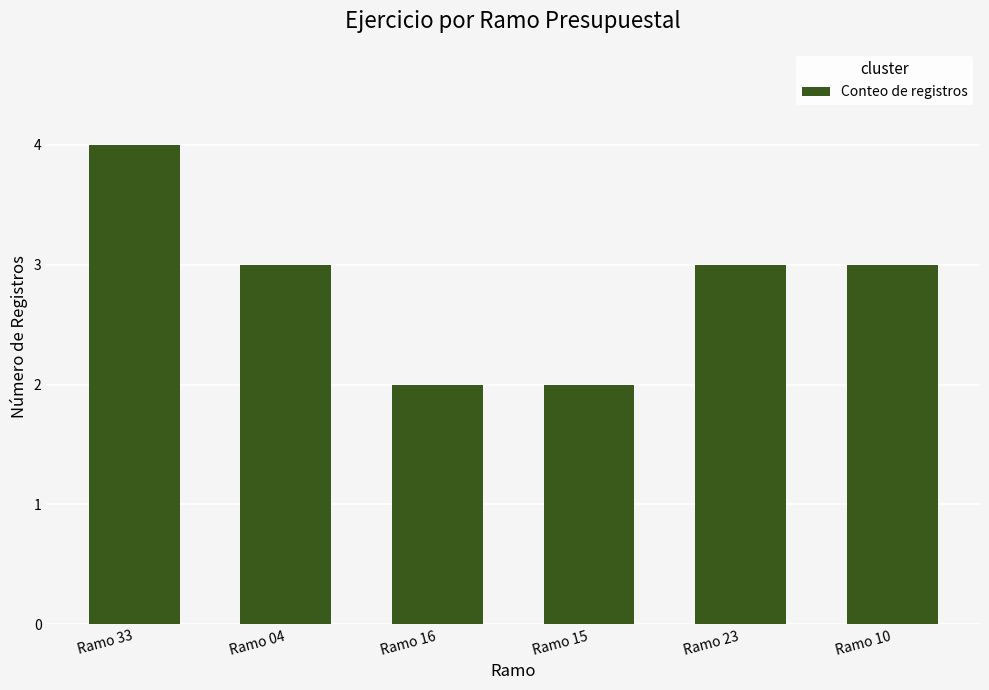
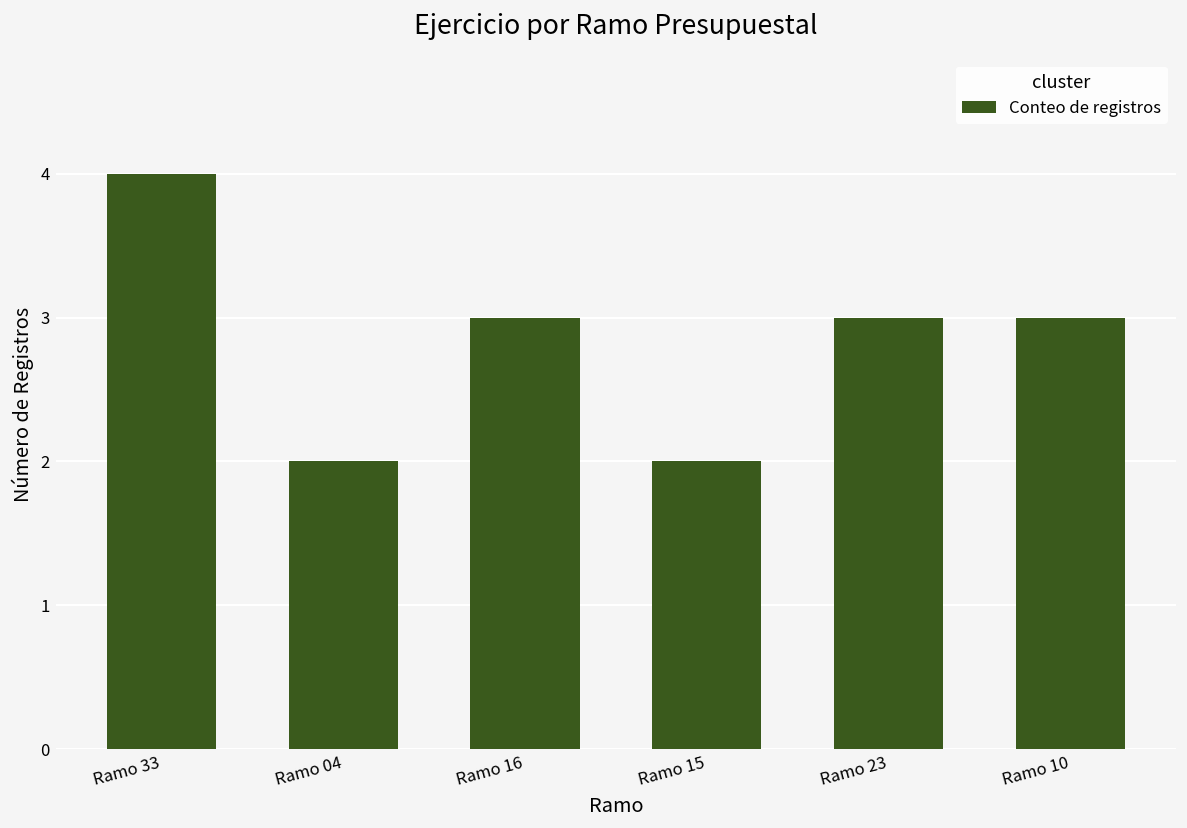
  {
    "Ramo 33": 4,
-   "Ramo 04": 3,
-   "Ramo 16": 2,
+   "Ramo 04": 2,
+   "Ramo 16": 3,
    "Ramo 15": 2,
    "Ramo 23": 3,
    "Ramo 10": 3
  }
